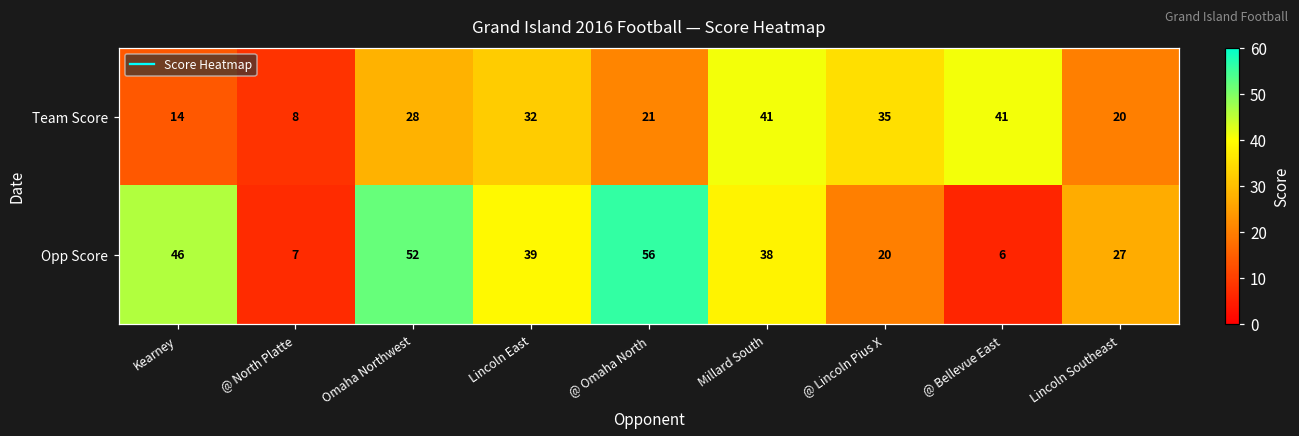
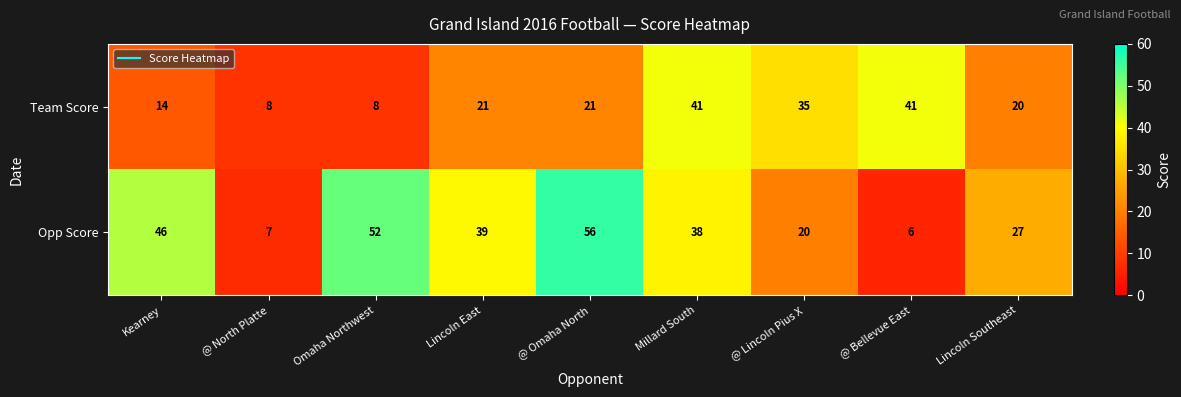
  {
    "Team Score": {
      "Kearney": 14,
      "@ North Platte": 8,
-     "Omaha Northwest": 28,
-     "Lincoln East": 32,
+     "Omaha Northwest": 8,
+     "Lincoln East": 21,
      "@ Omaha North": 21,
      "Millard South": 41,
      "@ Lincoln Pius X": 35,
      "@ Bellevue East": 41,
      "Lincoln Southeast": 20
    },
    "Opp Score": {
      "Kearney": 46,
      "@ North Platte": 7,
      "Omaha Northwest": 52,
      "Lincoln East": 39,
      "@ Omaha North": 56,
      "Millard South": 38,
      "@ Lincoln Pius X": 20,
      "@ Bellevue East": 6,
      "Lincoln Southeast": 27
    }
  }
